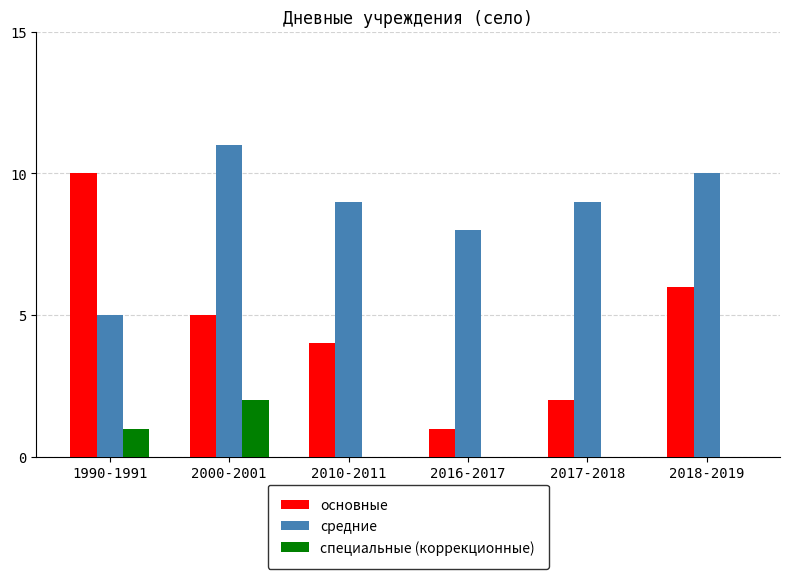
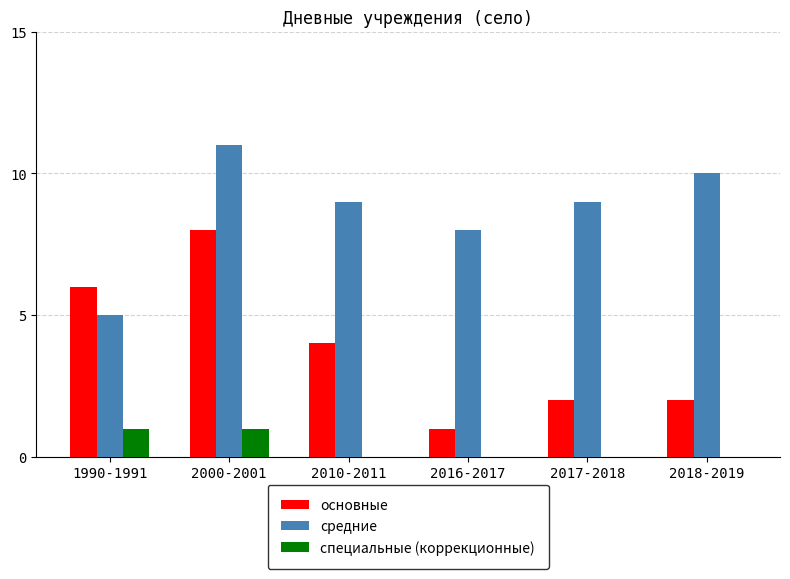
  {
    "основные": {
-     "1990-1991": 10,
-     "2000-2001": 5,
+     "1990-1991": 6,
+     "2000-2001": 8,
      "2010-2011": 4,
      "2016-2017": 1,
      "2017-2018": 2,
-     "2018-2019": 6
+     "2018-2019": 2
    },
    "средние": {
      "1990-1991": 5,
      "2000-2001": 11,
      "2010-2011": 9,
      "2016-2017": 8,
      "2017-2018": 9,
      "2018-2019": 10
    },
    "специальные (коррекционные)": {
      "1990-1991": 1,
-     "2000-2001": 2,
+     "2000-2001": 1,
      "2010-2011": 0,
      "2016-2017": 0,
      "2017-2018": 0,
      "2018-2019": 0
    }
  }
